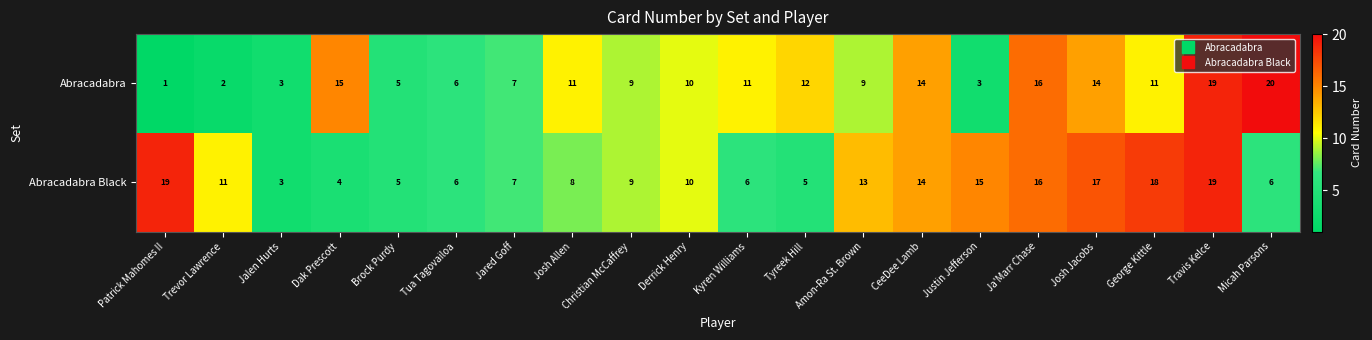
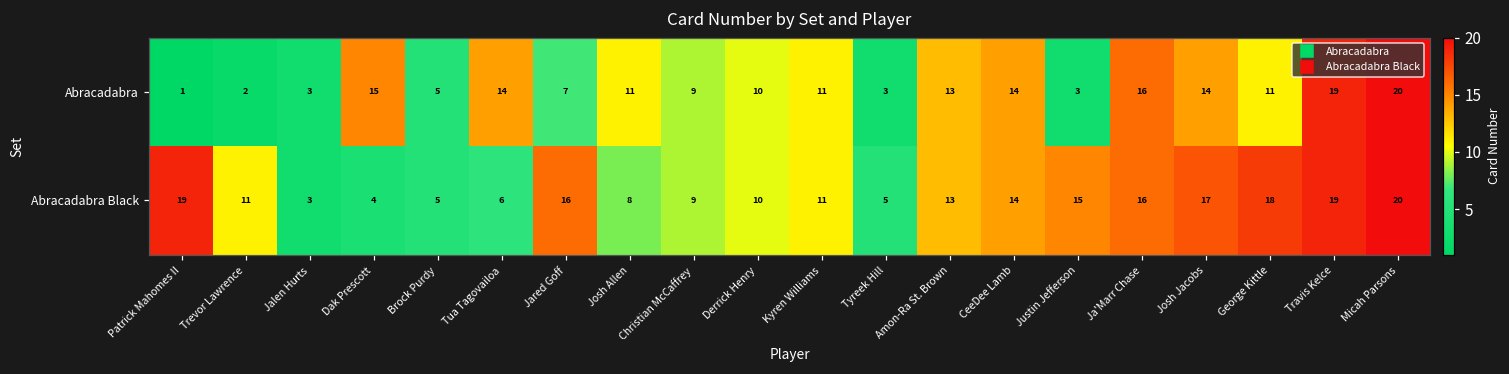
  {
    "Abracadabra": {
      "Patrick Mahomes II": 1,
      "Trevor Lawrence": 2,
      "Jalen Hurts": 3,
      "Dak Prescott": 15,
      "Brock Purdy": 5,
-     "Tua Tagovailoa": 6,
+     "Tua Tagovailoa": 14,
      "Jared Goff": 7,
      "Josh Allen": 11,
      "Christian McCaffrey": 9,
      "Derrick Henry": 10,
      "Kyren Williams": 11,
-     "Tyreek Hill": 12,
-     "Amon-Ra St. Brown": 9,
+     "Tyreek Hill": 3,
+     "Amon-Ra St. Brown": 13,
      "CeeDee Lamb": 14,
      "Justin Jefferson": 3,
      "Ja'Marr Chase": 16,
      "Josh Jacobs": 14,
      "George Kittle": 11,
      "Travis Kelce": 19,
      "Micah Parsons": 20
    },
    "Abracadabra Black": {
      "Patrick Mahomes II": 19,
      "Trevor Lawrence": 11,
      "Jalen Hurts": 3,
      "Dak Prescott": 4,
      "Brock Purdy": 5,
      "Tua Tagovailoa": 6,
-     "Jared Goff": 7,
+     "Jared Goff": 16,
      "Josh Allen": 8,
      "Christian McCaffrey": 9,
      "Derrick Henry": 10,
-     "Kyren Williams": 6,
+     "Kyren Williams": 11,
      "Tyreek Hill": 5,
      "Amon-Ra St. Brown": 13,
      "CeeDee Lamb": 14,
      "Justin Jefferson": 15,
      "Ja'Marr Chase": 16,
      "Josh Jacobs": 17,
      "George Kittle": 18,
      "Travis Kelce": 19,
-     "Micah Parsons": 6
+     "Micah Parsons": 20
    }
  }
